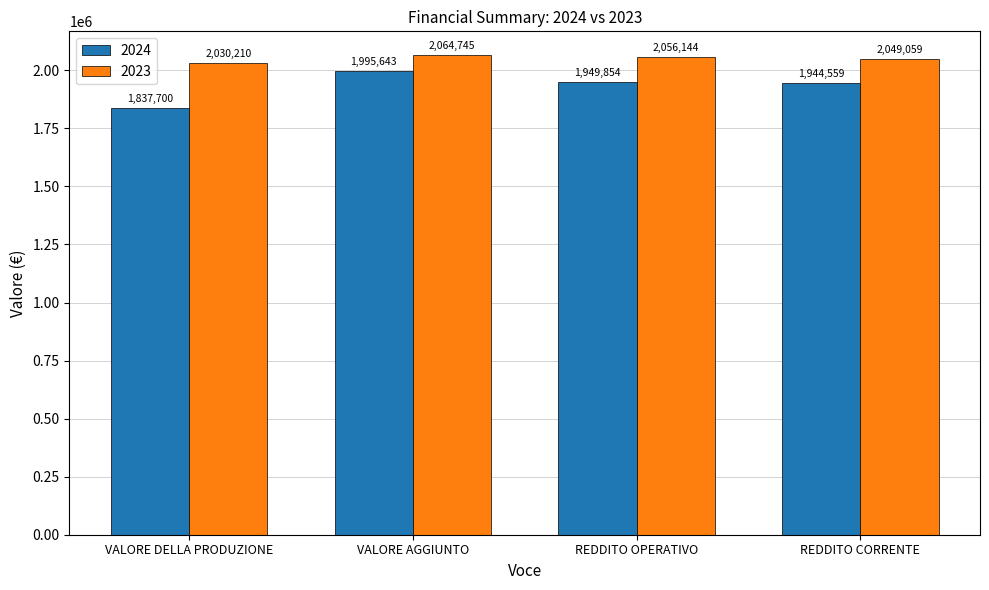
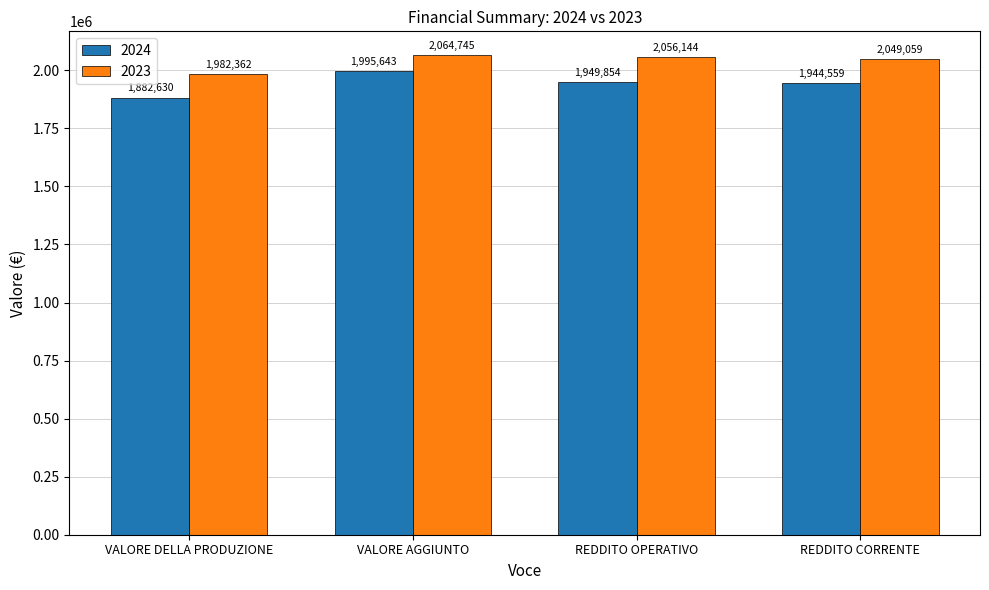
  {
    "2024": {
-     "VALORE DELLA PRODUZIONE": "1,837,700",
+     "VALORE DELLA PRODUZIONE": "1,882,630",
      "VALORE AGGIUNTO": "1,995,643",
      "REDDITO OPERATIVO": "1,949,854",
      "REDDITO CORRENTE": "1,944,559"
    },
    "2023": {
-     "VALORE DELLA PRODUZIONE": "2,030,210",
+     "VALORE DELLA PRODUZIONE": "1,982,362",
      "VALORE AGGIUNTO": "2,064,745",
      "REDDITO OPERATIVO": "2,056,144",
      "REDDITO CORRENTE": "2,049,059"
    }
  }
